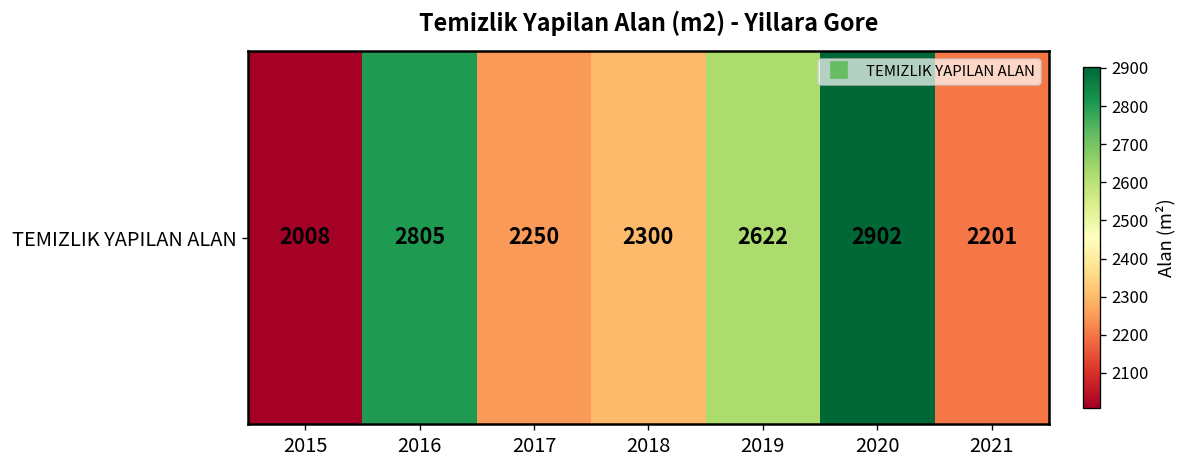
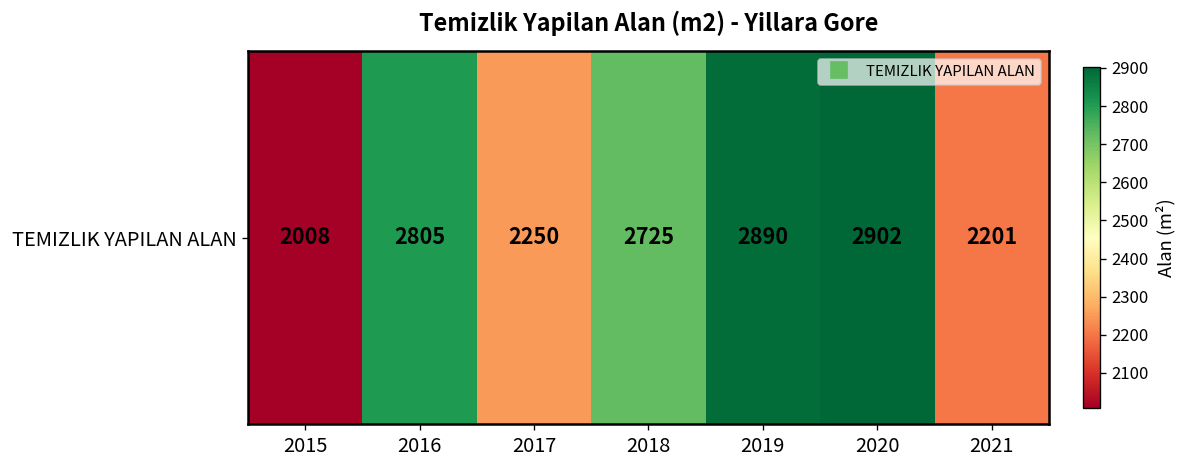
  {
    "TEMIZLIK YAPILAN ALAN": {
      "2015": 2008,
      "2016": 2805,
      "2017": 2250,
-     "2018": 2300,
-     "2019": 2622,
+     "2018": 2725,
+     "2019": 2890,
      "2020": 2902,
      "2021": 2201
    }
  }
